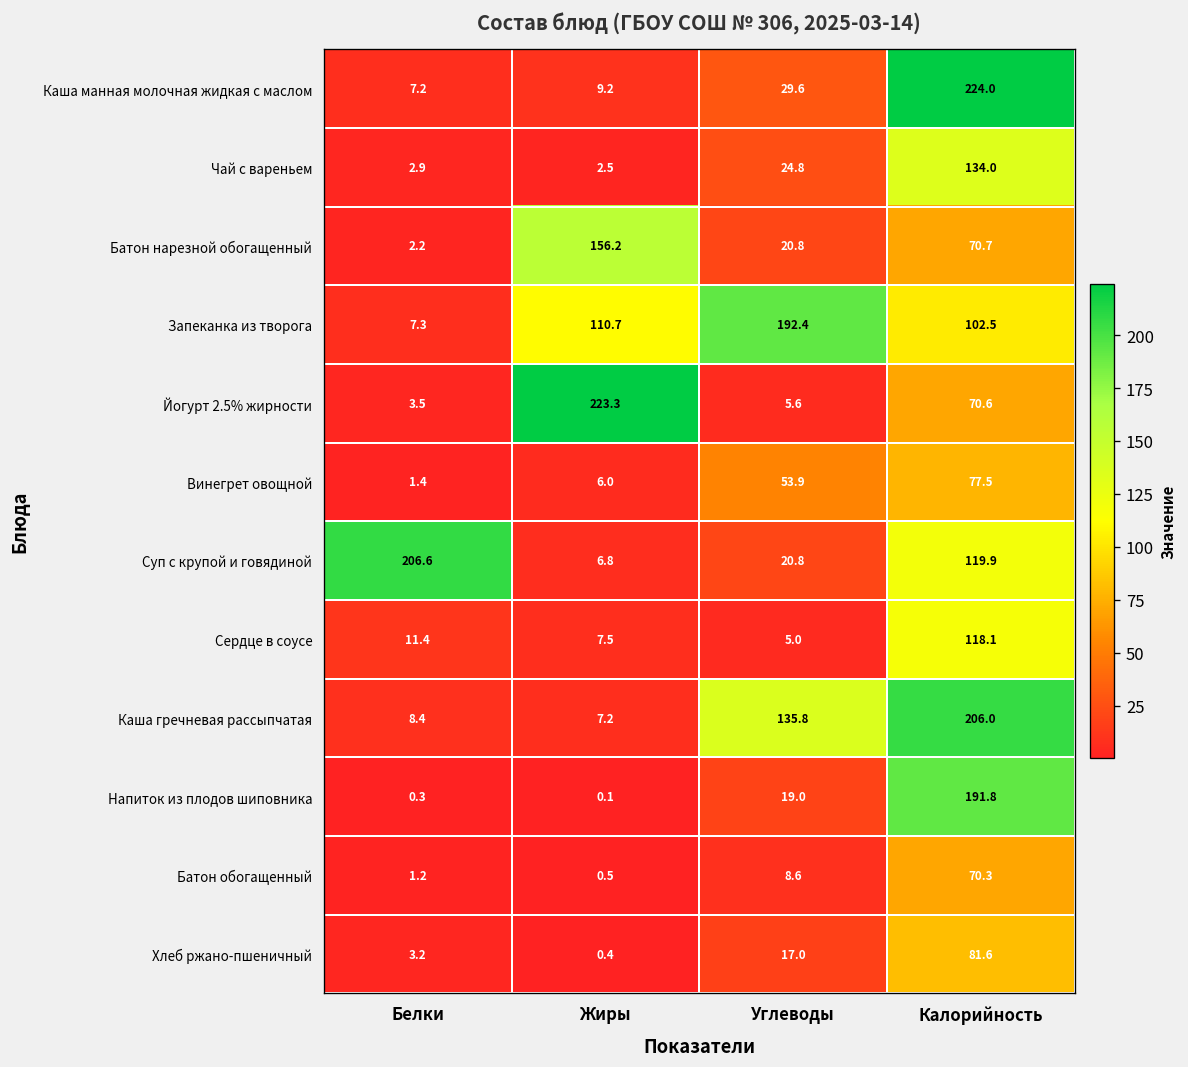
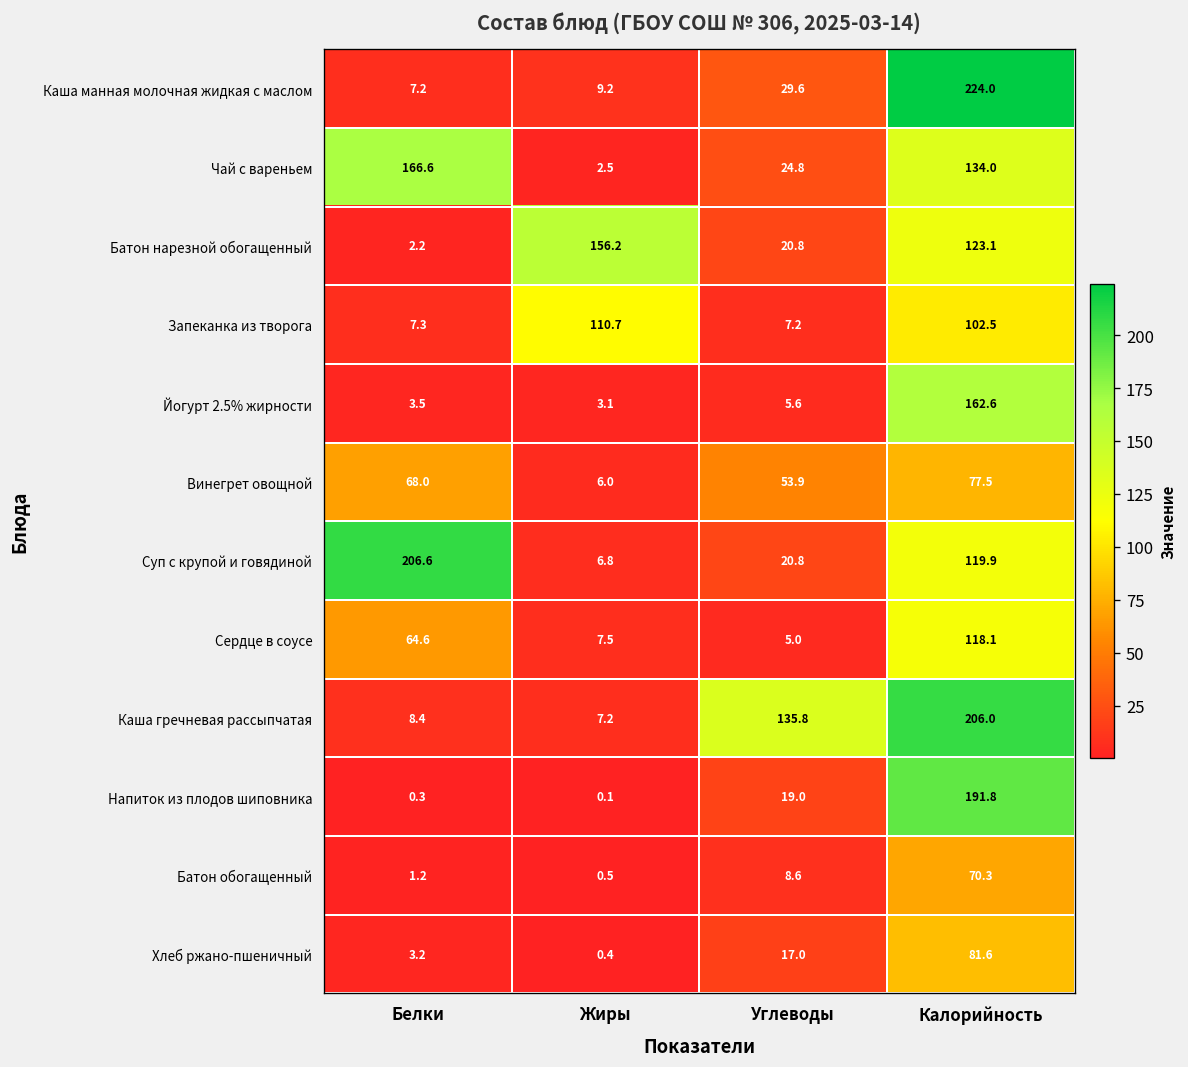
  {
    "Каша манная молочная жидкая с маслом": {
      "Белки": 7.2,
      "Жиры": 9.2,
      "Углеводы": 29.6,
      "Калорийность": 224.0
    },
    "Чай с вареньем": {
-     "Белки": 2.9,
+     "Белки": 166.6,
      "Жиры": 2.5,
      "Углеводы": 24.8,
      "Калорийность": 134.0
    },
    "Батон нарезной обогащенный": {
      "Белки": 2.2,
      "Жиры": 156.2,
      "Углеводы": 20.8,
-     "Калорийность": 70.7
+     "Калорийность": 123.1
    },
    "Запеканка из творога": {
      "Белки": 7.3,
      "Жиры": 110.7,
-     "Углеводы": 192.4,
+     "Углеводы": 7.2,
      "Калорийность": 102.5
    },
    "Йогурт 2.5% жирности": {
      "Белки": 3.5,
-     "Жиры": 223.3,
+     "Жиры": 3.1,
      "Углеводы": 5.6,
-     "Калорийность": 70.6
+     "Калорийность": 162.6
    },
    "Винегрет овощной": {
-     "Белки": 1.4,
+     "Белки": 68.0,
      "Жиры": 6.0,
      "Углеводы": 53.9,
      "Калорийность": 77.5
    },
    "Суп с крупой и говядиной": {
      "Белки": 206.6,
      "Жиры": 6.8,
      "Углеводы": 20.8,
      "Калорийность": 119.9
    },
    "Сердце в соусе": {
-     "Белки": 11.4,
+     "Белки": 64.6,
      "Жиры": 7.5,
      "Углеводы": 5.0,
      "Калорийность": 118.1
    },
    "Каша гречневая рассыпчатая": {
      "Белки": 8.4,
      "Жиры": 7.2,
      "Углеводы": 135.8,
      "Калорийность": 206.0
    },
    "Напиток из плодов шиповника": {
      "Белки": 0.3,
      "Жиры": 0.1,
      "Углеводы": 19.0,
      "Калорийность": 191.8
    },
    "Батон обогащенный": {
      "Белки": 1.2,
      "Жиры": 0.5,
      "Углеводы": 8.6,
      "Калорийность": 70.3
    },
    "Хлеб ржано-пшеничный": {
      "Белки": 3.2,
      "Жиры": 0.4,
      "Углеводы": 17.0,
      "Калорийность": 81.6
    }
  }
